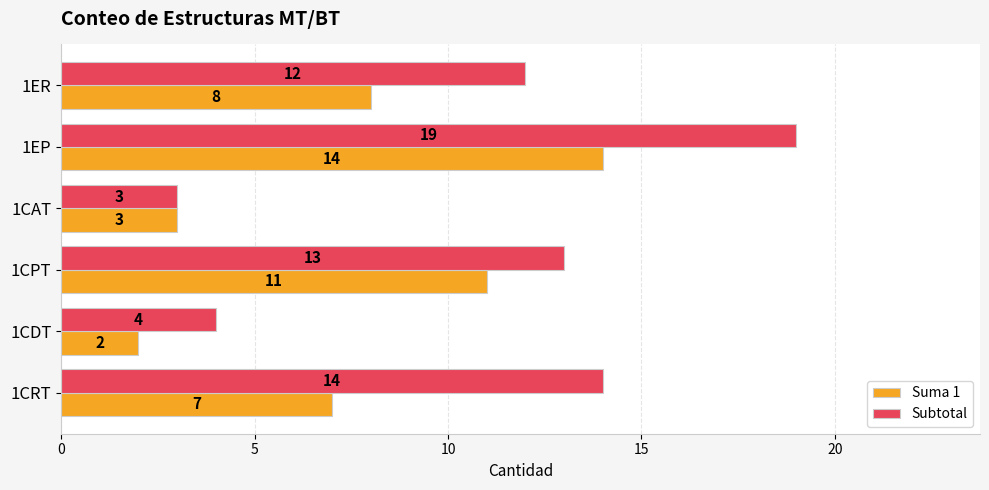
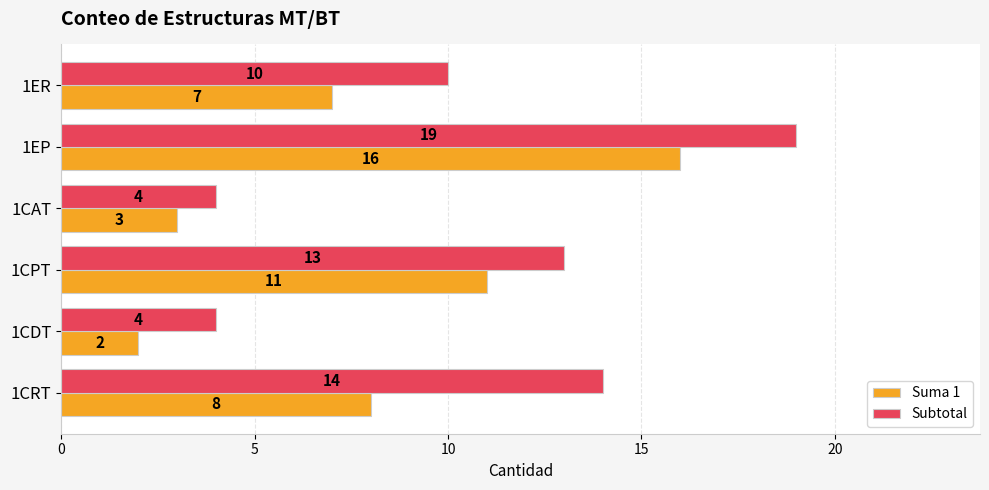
  {
    "Suma 1": {
-     "1ER": 8,
-     "1EP": 14,
+     "1ER": 7,
+     "1EP": 16,
      "1CAT": 3,
      "1CPT": 11,
      "1CDT": 2,
-     "1CRT": 7
+     "1CRT": 8
    },
    "Subtotal": {
-     "1ER": 12,
+     "1ER": 10,
      "1EP": 19,
-     "1CAT": 3,
+     "1CAT": 4,
      "1CPT": 13,
      "1CDT": 4,
      "1CRT": 14
    }
  }
